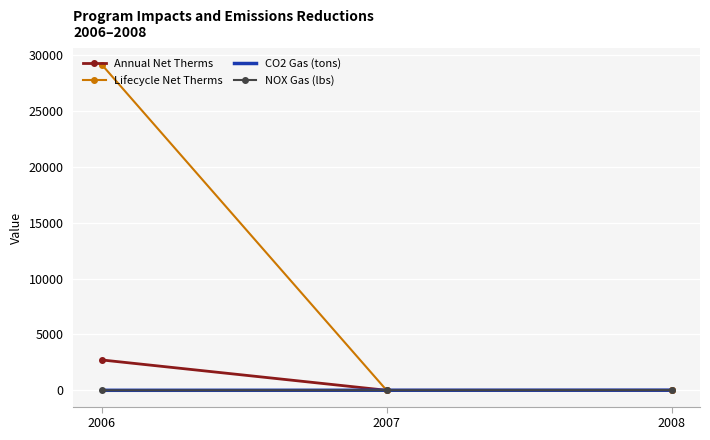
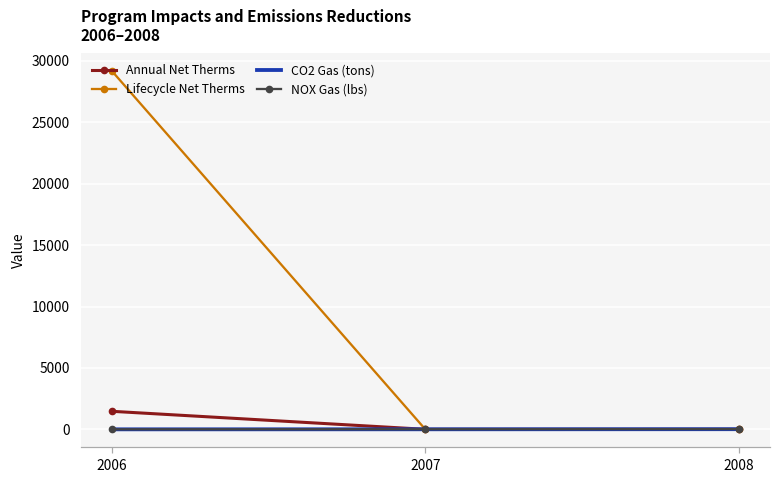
  {
    "Annual Net Therms": {
-     "2006": 2700
+     "2006": 1500
    },
    "Lifecycle Net Therms": {
      "2006": 29200
    },
    "NOX Gas (lbs)": {
      "2006": 0
    }
  }
